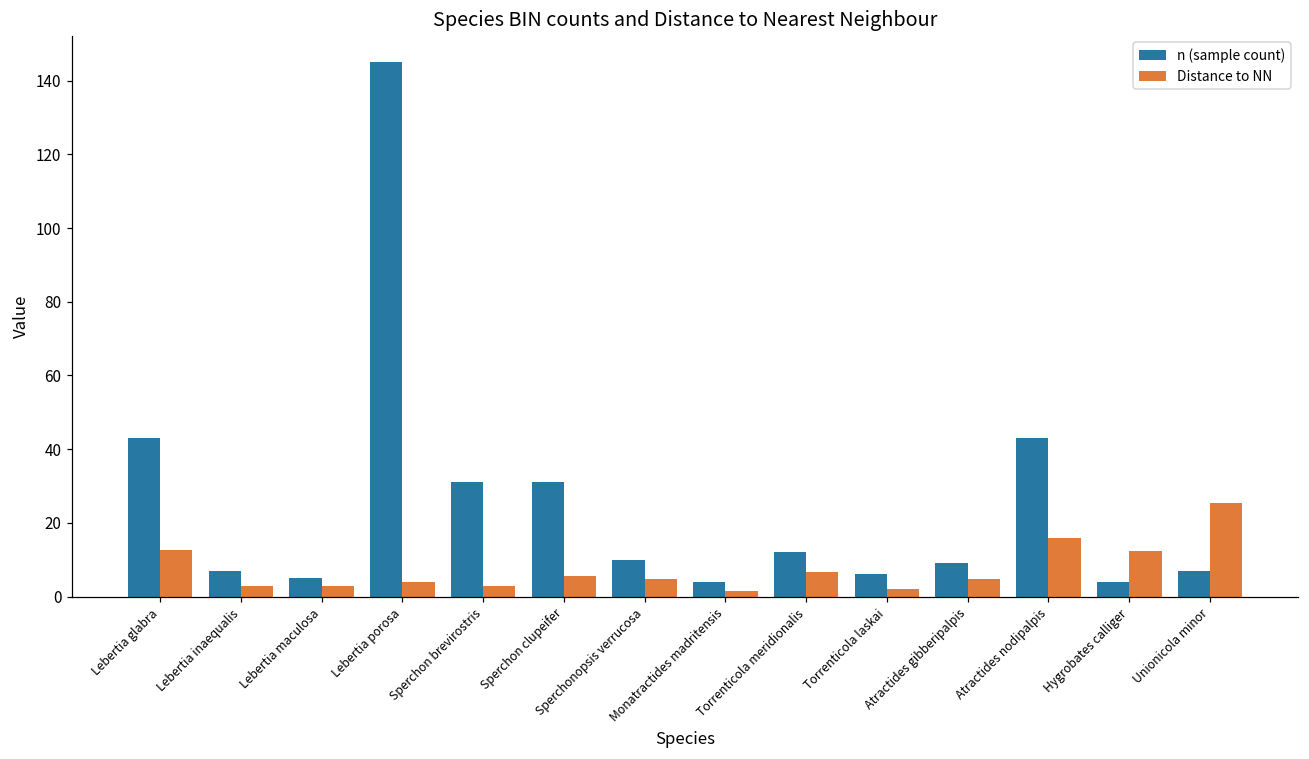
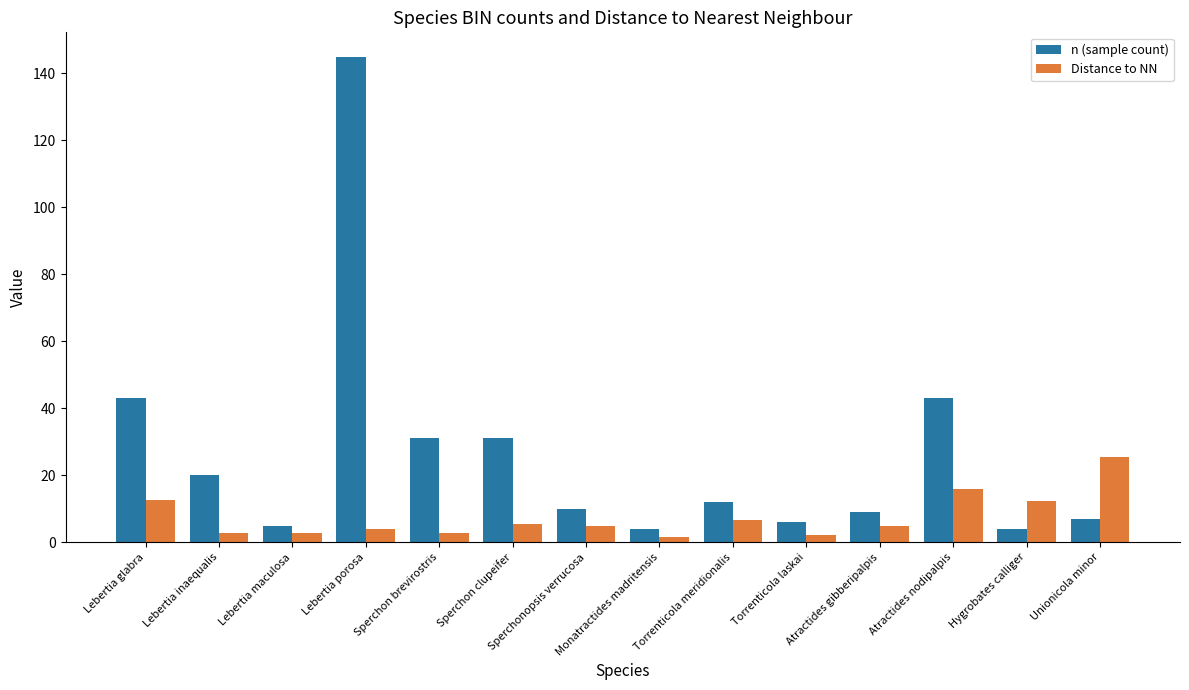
  {
    "n (sample count)": {
      "Lebertia glabra": 43,
-     "Lebertia inaequalis": 7,
+     "Lebertia inaequalis": 20,
      "Lebertia maculosa": 5,
      "Lebertia porosa": 145,
      "Sperchon brevirostris": 31,
      "Sperchon clupeifer": 31,
      "Sperchonopsis verrucosa": 10,
      "Monatractides madritensis": 4,
      "Torrenticola meridionalis": 12,
      "Torrenticola laskai": 6,
      "Atractides gibberipalpis": 9,
      "Atractides nodipalpis": 43,
      "Hygrobates calliger": 4,
      "Unionicola minor": 7
    },
    "Distance to NN": {
      "Lebertia glabra": 13,
      "Lebertia inaequalis": 3,
      "Lebertia maculosa": 3,
      "Lebertia porosa": 4,
      "Sperchon brevirostris": 3,
      "Sperchon clupeifer": 6,
      "Sperchonopsis verrucosa": 5,
      "Monatractides madritensis": 1,
      "Torrenticola meridionalis": 7,
      "Torrenticola laskai": 2,
      "Atractides gibberipalpis": 5,
      "Atractides nodipalpis": 16,
      "Hygrobates calliger": 12,
      "Unionicola minor": 25
    }
  }
